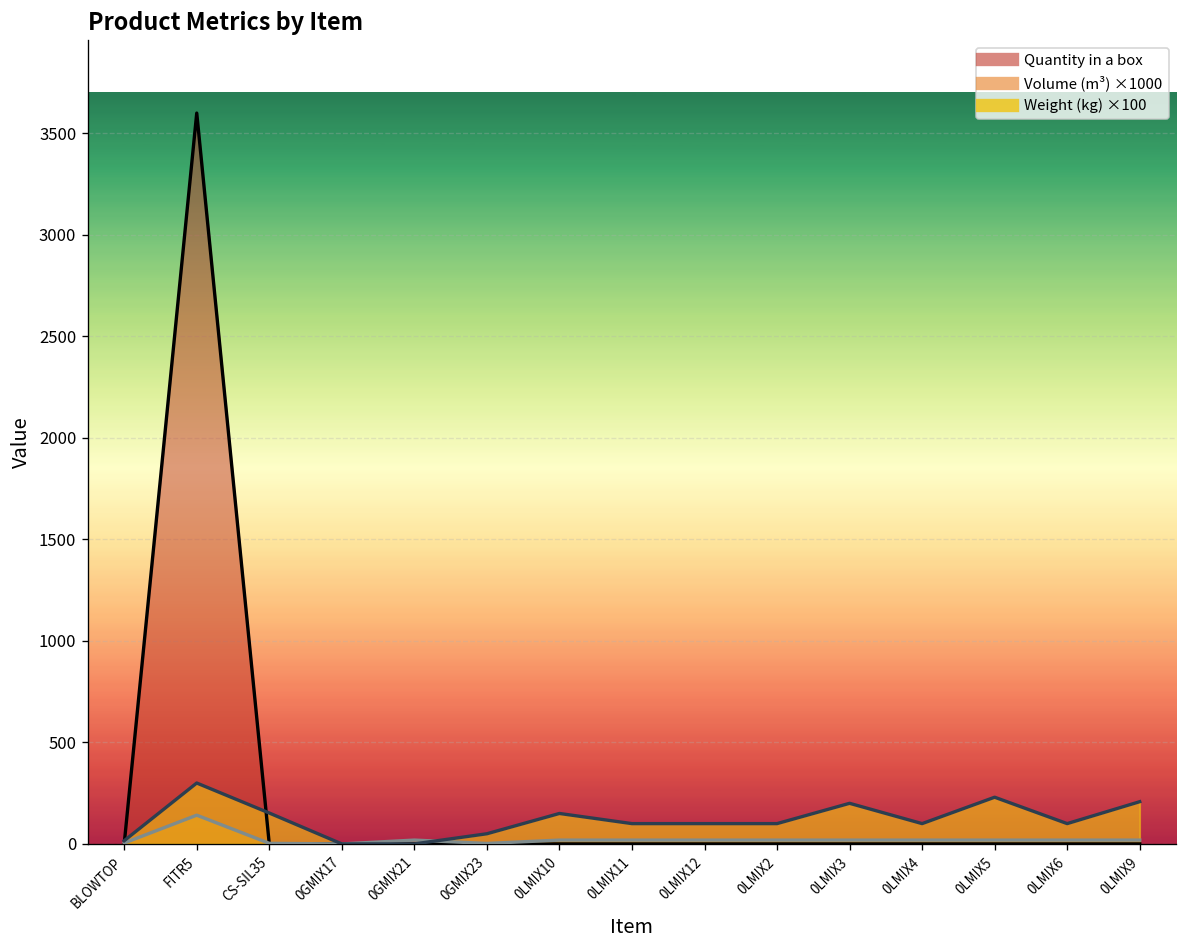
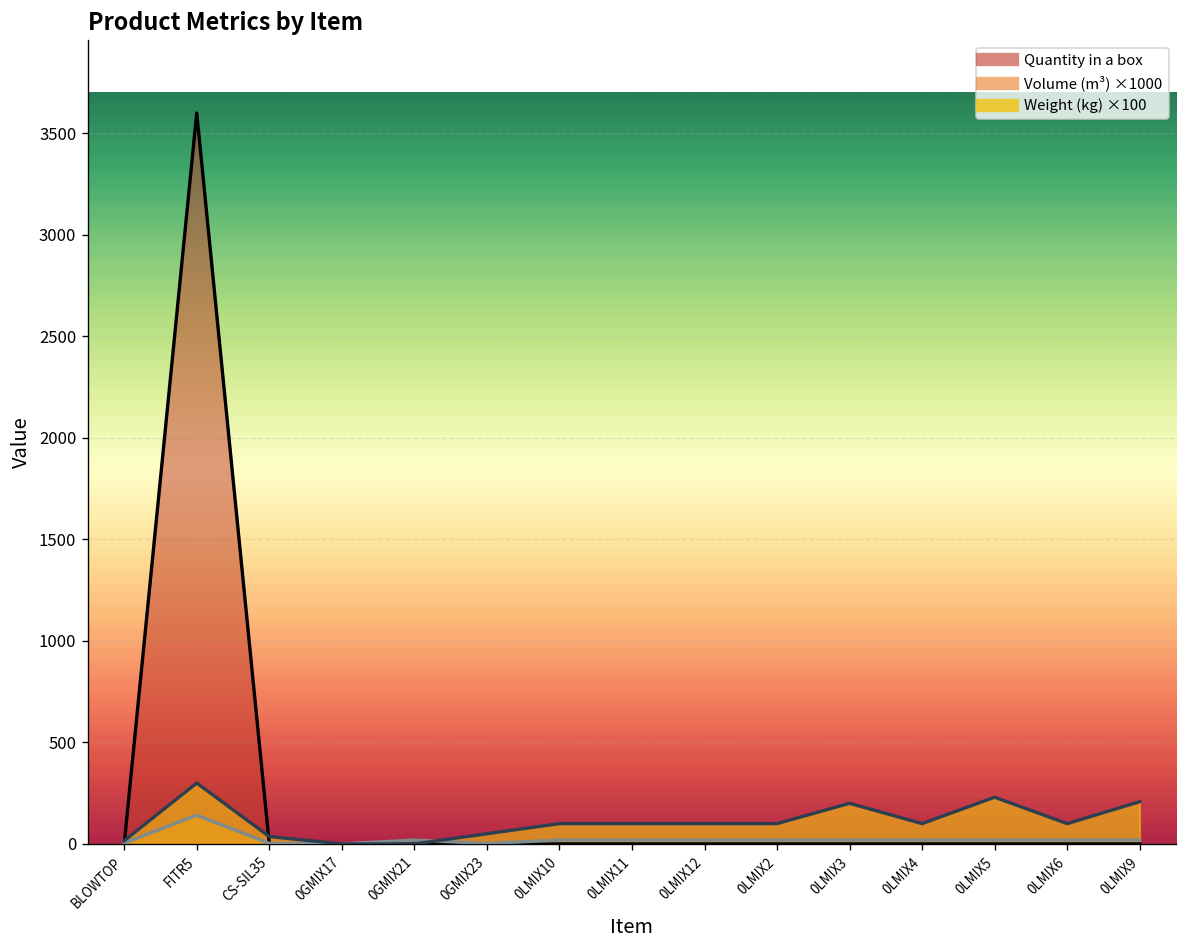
  {
    "Weight (kg) ×100": {
      "FITR5": 300,
-     "CS-SIL35": 150,
+     "CS-SIL35": 40,
      "0GMIX23": 50,
-     "0LMIX10": 150,
+     "0LMIX10": 100,
      "0LMIX11": 100,
      "0LMIX12": 100,
      "0LMIX2": 100,
      "0LMIX3": 200,
      "0LMIX4": 100,
      "0LMIX5": 230,
      "0LMIX6": 100,
      "0LMIX9": 210
    }
  }
